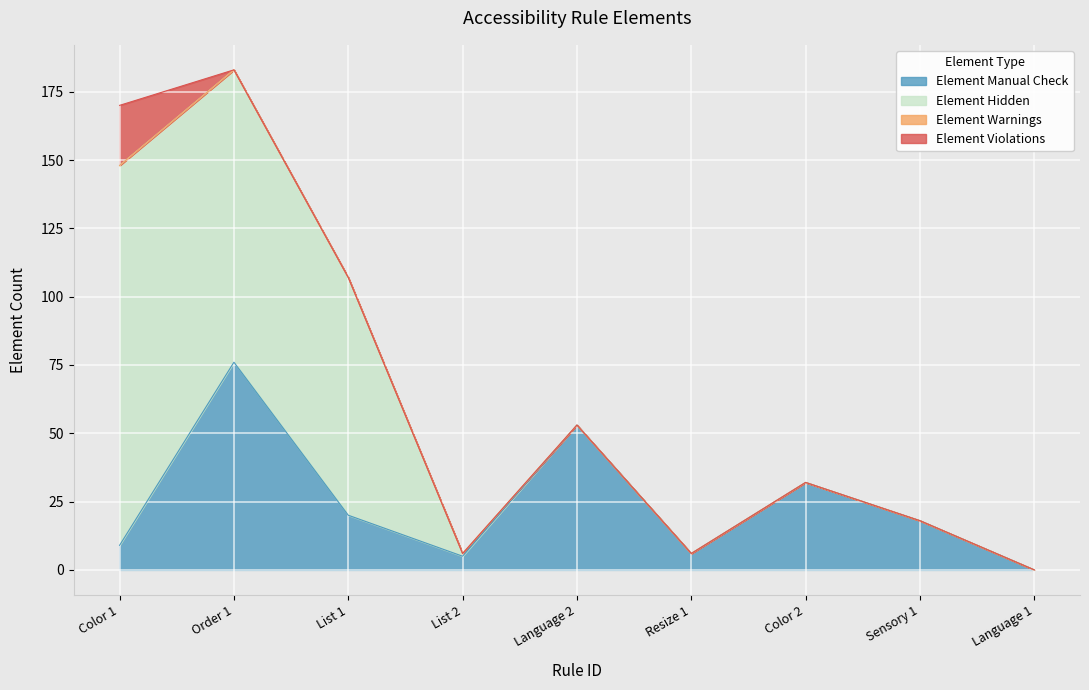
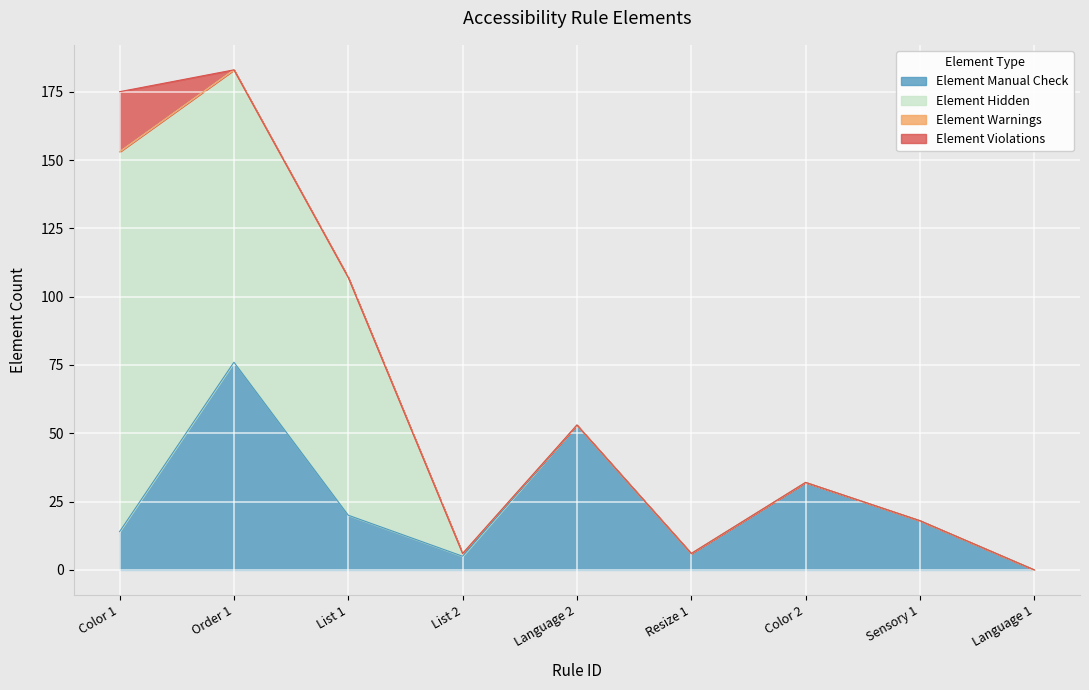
  {
    "Element Manual Check": {
-     "Color 1": 9,
+     "Color 1": 14,
      "Order 1": 76,
      "List 1": 20,
      "List 2": 5
    },
    "Element Violations": {
      "Color 1": 22
    }
  }
